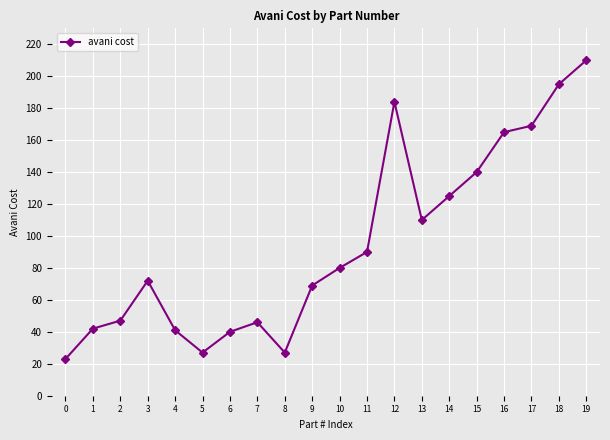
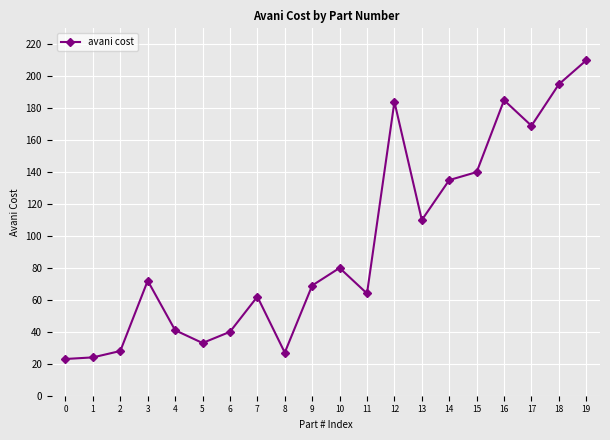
  {
    "0": 23,
-   "1": 42,
-   "2": 47,
+   "1": 24,
+   "2": 28,
    "3": 72,
    "4": 41,
-   "5": 27,
+   "5": 33,
    "6": 40,
-   "7": 46,
+   "7": 62,
    "8": 27,
    "9": 69,
    "10": 80,
-   "11": 90,
+   "11": 64,
    "12": 184,
    "13": 110,
-   "14": 125,
+   "14": 135,
    "15": 140,
-   "16": 165,
+   "16": 185,
    "17": 169,
    "18": 195,
    "19": 210
  }
